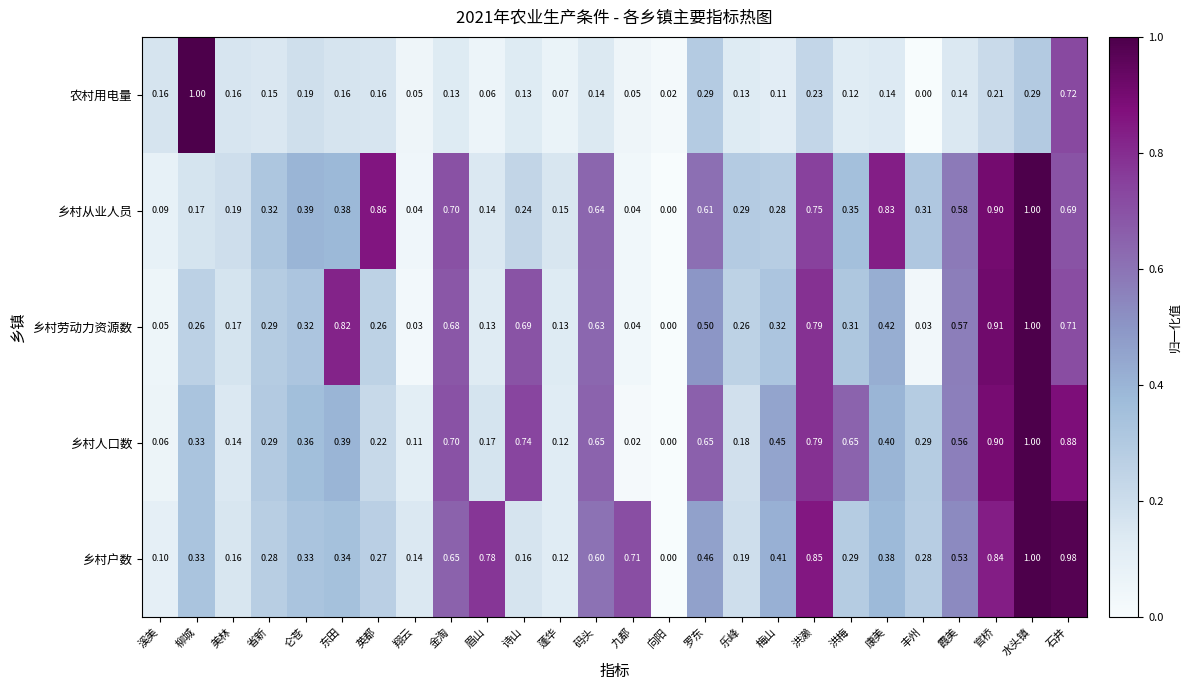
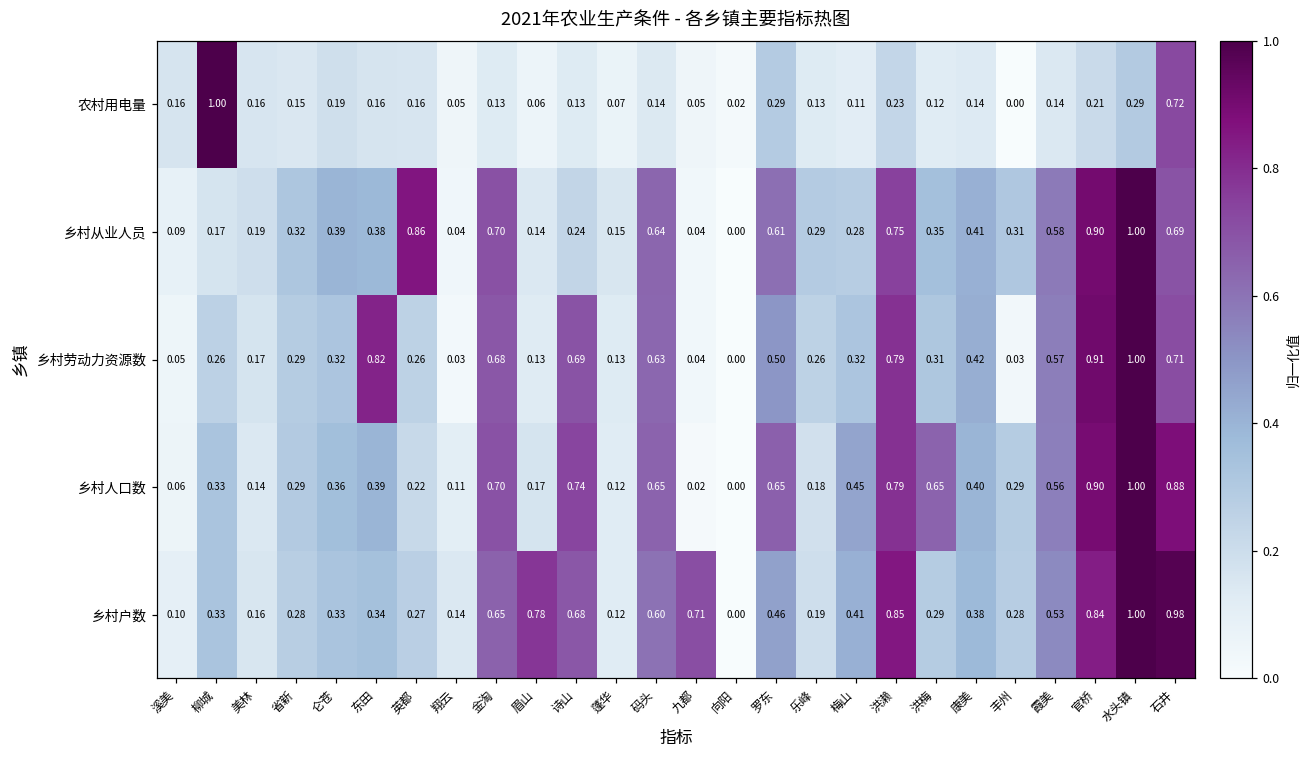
  {
    "农村用电量": {
      "溪美": 0.16,
      "柳城": 1.00,
      "美林": 0.16,
      "省新": 0.15,
      "仑苍": 0.19,
      "东田": 0.16,
      "英都": 0.16,
      "翔云": 0.05,
      "金淘": 0.13,
      "眉山": 0.06,
      "诗山": 0.13,
      "蓬华": 0.07,
      "码头": 0.14,
      "九都": 0.05,
      "向阳": 0.02,
      "罗东": 0.29,
      "乐峰": 0.13,
      "梅山": 0.11,
      "洪濑": 0.23,
      "洪梅": 0.12,
      "康美": 0.14,
      "丰州": 0.00,
      "霞美": 0.14,
      "官桥": 0.21,
      "水头镇": 0.29,
      "石井": 0.72
    },
    "乡村从业人员": {
      "溪美": 0.09,
      "柳城": 0.17,
      "美林": 0.19,
      "省新": 0.32,
      "仑苍": 0.39,
      "东田": 0.38,
      "英都": 0.86,
      "翔云": 0.04,
      "金淘": 0.70,
      "眉山": 0.14,
      "诗山": 0.24,
      "蓬华": 0.15,
      "码头": 0.64,
      "九都": 0.04,
      "向阳": 0.00,
      "罗东": 0.61,
      "乐峰": 0.29,
      "梅山": 0.28,
      "洪濑": 0.75,
      "洪梅": 0.35,
-     "康美": 0.83,
+     "康美": 0.41,
      "丰州": 0.31,
      "霞美": 0.58,
      "官桥": 0.90,
      "水头镇": 1.00,
      "石井": 0.69
    },
    "乡村劳动力资源数": {
      "溪美": 0.05,
      "柳城": 0.26,
      "美林": 0.17,
      "省新": 0.29,
      "仑苍": 0.32,
      "东田": 0.82,
      "英都": 0.26,
      "翔云": 0.03,
      "金淘": 0.68,
      "眉山": 0.13,
      "诗山": 0.69,
      "蓬华": 0.13,
      "码头": 0.63,
      "九都": 0.04,
      "向阳": 0.00,
      "罗东": 0.50,
      "乐峰": 0.26,
      "梅山": 0.32,
      "洪濑": 0.79,
      "洪梅": 0.31,
      "康美": 0.42,
      "丰州": 0.03,
      "霞美": 0.57,
      "官桥": 0.91,
      "水头镇": 1.00,
      "石井": 0.71
    },
    "乡村人口数": {
      "溪美": 0.06,
      "柳城": 0.33,
      "美林": 0.14,
      "省新": 0.29,
      "仑苍": 0.36,
      "东田": 0.39,
      "英都": 0.22,
      "翔云": 0.11,
      "金淘": 0.70,
      "眉山": 0.17,
      "诗山": 0.74,
      "蓬华": 0.12,
      "码头": 0.65,
      "九都": 0.02,
      "向阳": 0.00,
      "罗东": 0.65,
      "乐峰": 0.18,
      "梅山": 0.45,
      "洪濑": 0.79,
      "洪梅": 0.65,
      "康美": 0.40,
      "丰州": 0.29,
      "霞美": 0.56,
      "官桥": 0.90,
      "水头镇": 1.00,
      "石井": 0.88
    },
    "乡村户数": {
      "溪美": 0.10,
      "柳城": 0.33,
      "美林": 0.16,
      "省新": 0.28,
      "仑苍": 0.33,
      "东田": 0.34,
      "英都": 0.27,
      "翔云": 0.14,
      "金淘": 0.65,
      "眉山": 0.78,
-     "诗山": 0.16,
+     "诗山": 0.68,
      "蓬华": 0.12,
      "码头": 0.60,
      "九都": 0.71,
      "向阳": 0.00,
      "罗东": 0.46,
      "乐峰": 0.19,
      "梅山": 0.41,
      "洪濑": 0.85,
      "洪梅": 0.29,
      "康美": 0.38,
      "丰州": 0.28,
      "霞美": 0.53,
      "官桥": 0.84,
      "水头镇": 1.00,
      "石井": 0.98
    }
  }
